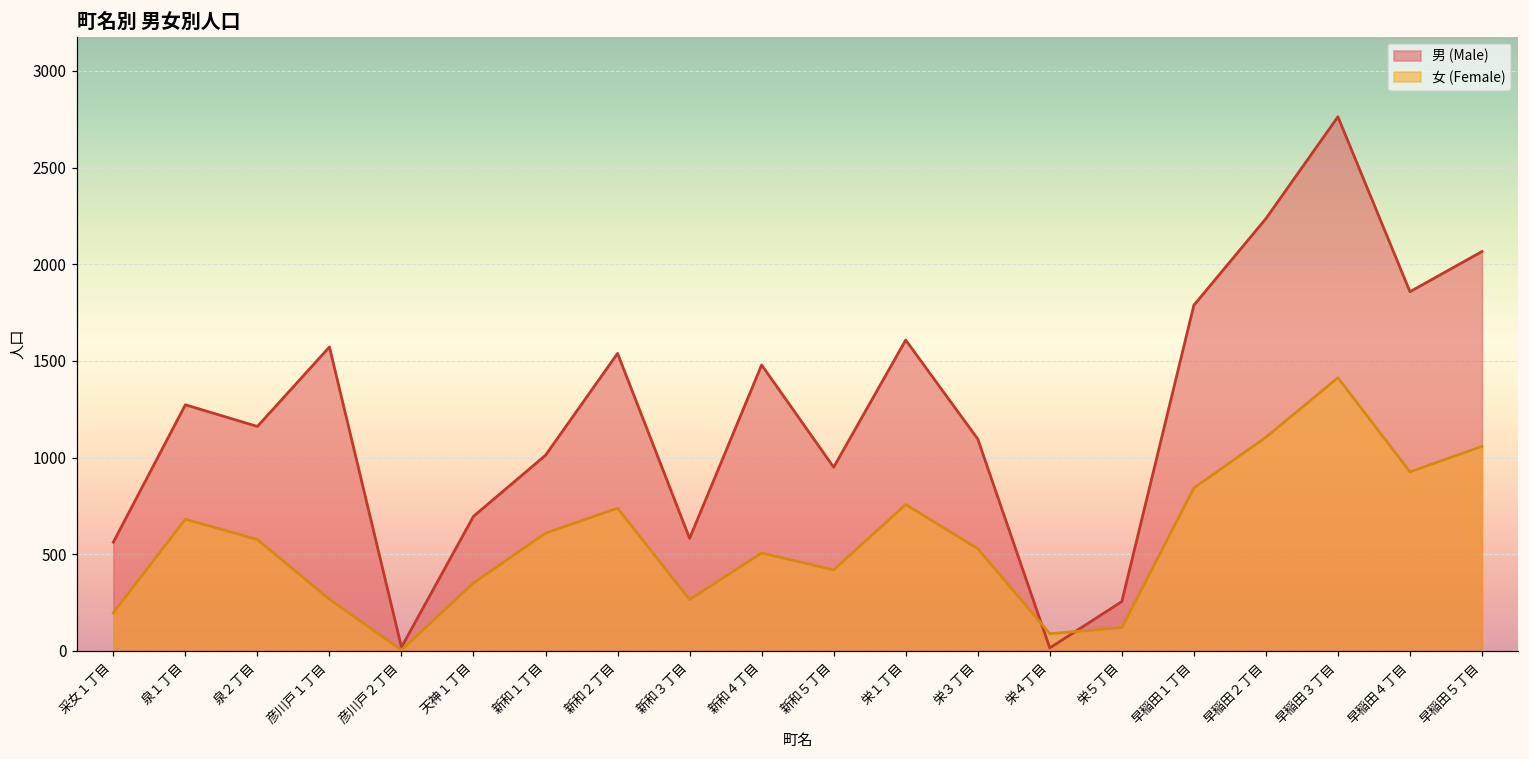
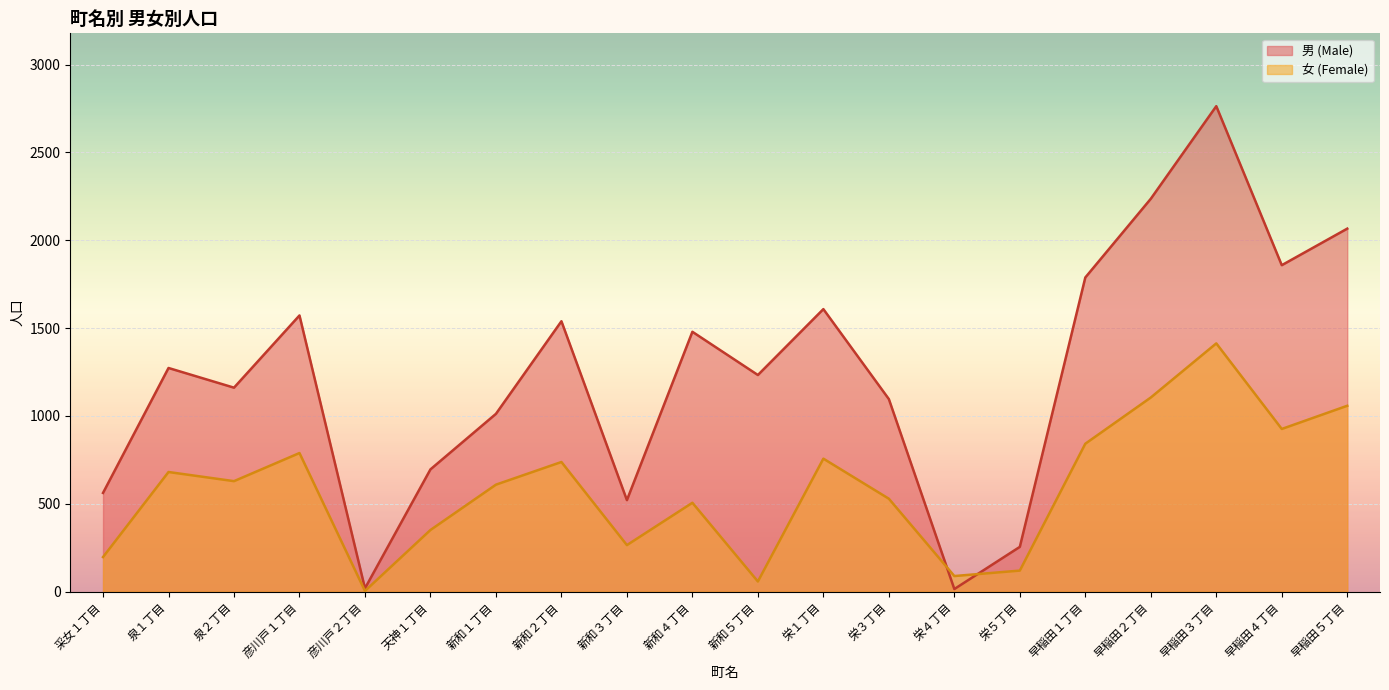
  {
    "男 (Male)": {
      "采女１丁目": 560,
      "泉１丁目": 1270,
      "泉２丁目": 1160,
      "彦川戸１丁目": 1570,
      "彦川戸２丁目": 20,
      "天神１丁目": 700,
      "新和１丁目": 1010,
      "新和２丁目": 1540,
-     "新和３丁目": 580,
+     "新和３丁目": 520,
      "新和４丁目": 1480,
-     "新和５丁目": 950,
+     "新和５丁目": 1230,
      "栄１丁目": 1610,
      "栄３丁目": 1100,
      "栄４丁目": 20,
      "栄５丁目": 260,
      "早稲田１丁目": 1790,
      "早稲田２丁目": 2240,
      "早稲田３丁目": 2760,
      "早稲田４丁目": 1860,
      "早稲田５丁目": 2070
    },
    "女 (Female)": {
      "采女１丁目": 200,
      "泉１丁目": 680,
-     "泉２丁目": 580,
-     "彦川戸１丁目": 270,
+     "泉２丁目": 630,
+     "彦川戸１丁目": 790,
      "彦川戸２丁目": 0,
      "天神１丁目": 350,
      "新和１丁目": 610,
      "新和２丁目": 740,
      "新和３丁目": 270,
      "新和４丁目": 510,
-     "新和５丁目": 420,
+     "新和５丁目": 60,
      "栄１丁目": 760,
      "栄３丁目": 530,
      "栄４丁目": 90,
      "栄５丁目": 120,
      "早稲田１丁目": 840,
      "早稲田２丁目": 1110,
      "早稲田３丁目": 1410,
      "早稲田４丁目": 930,
      "早稲田５丁目": 1060
    }
  }
